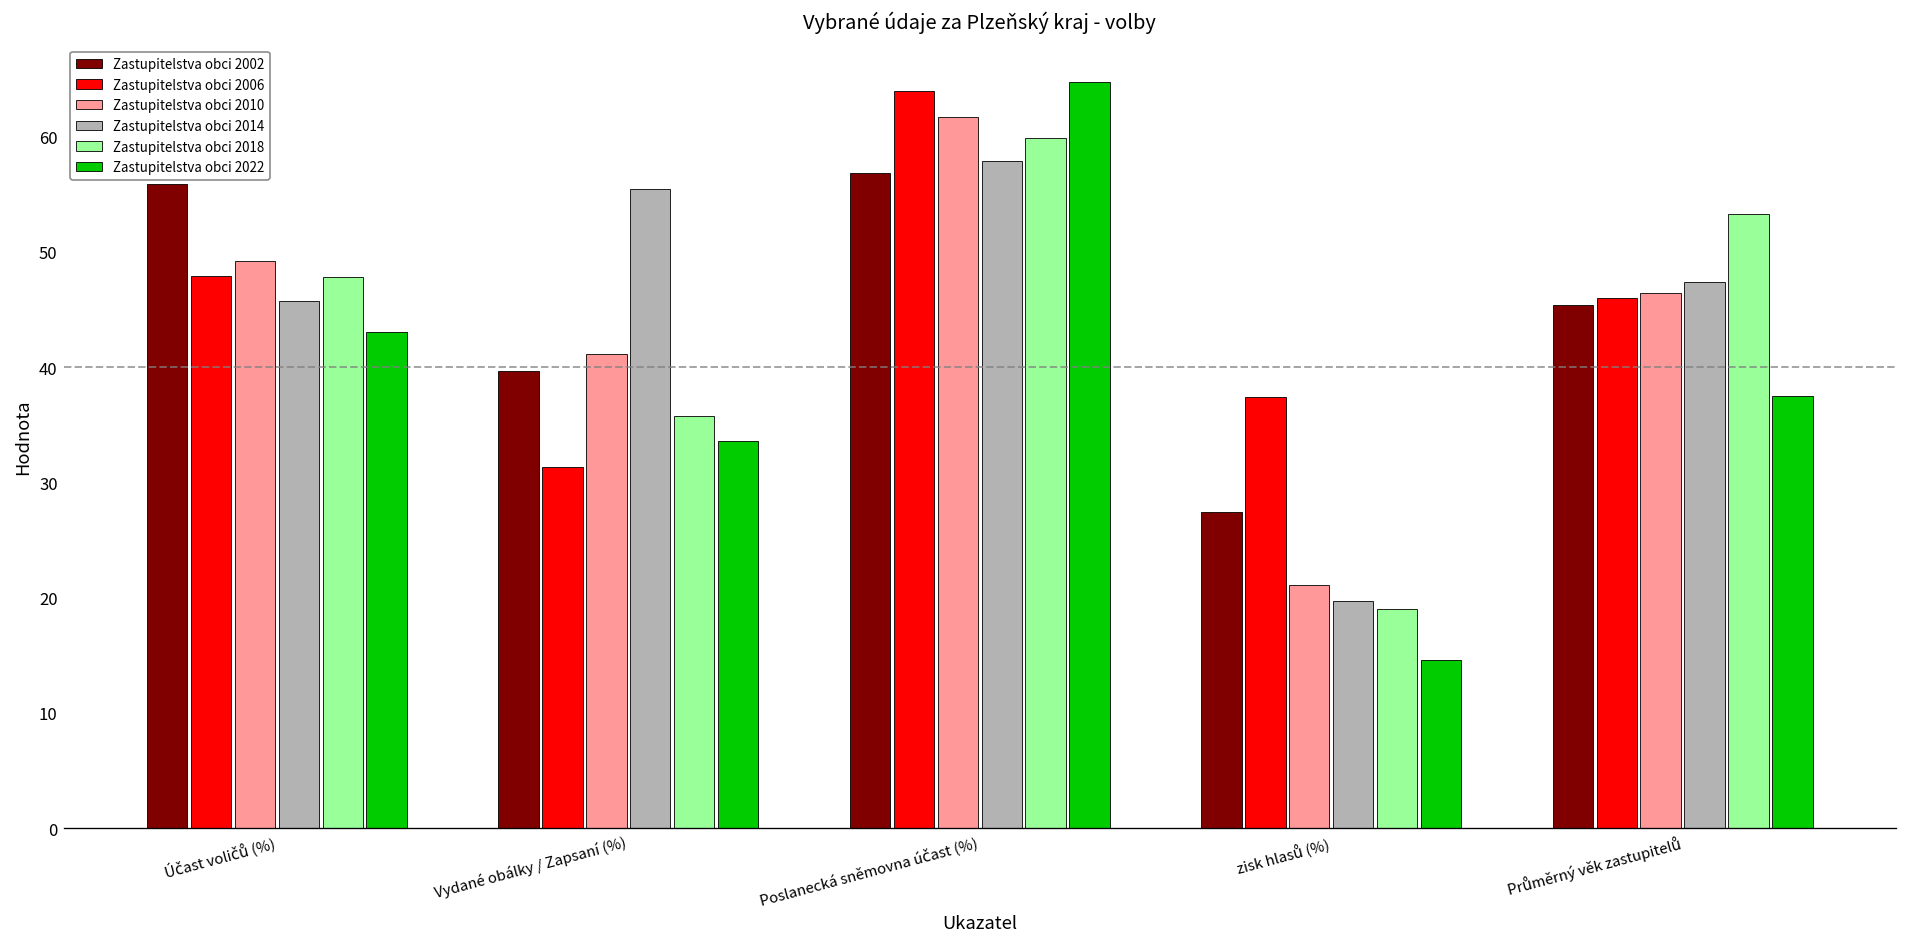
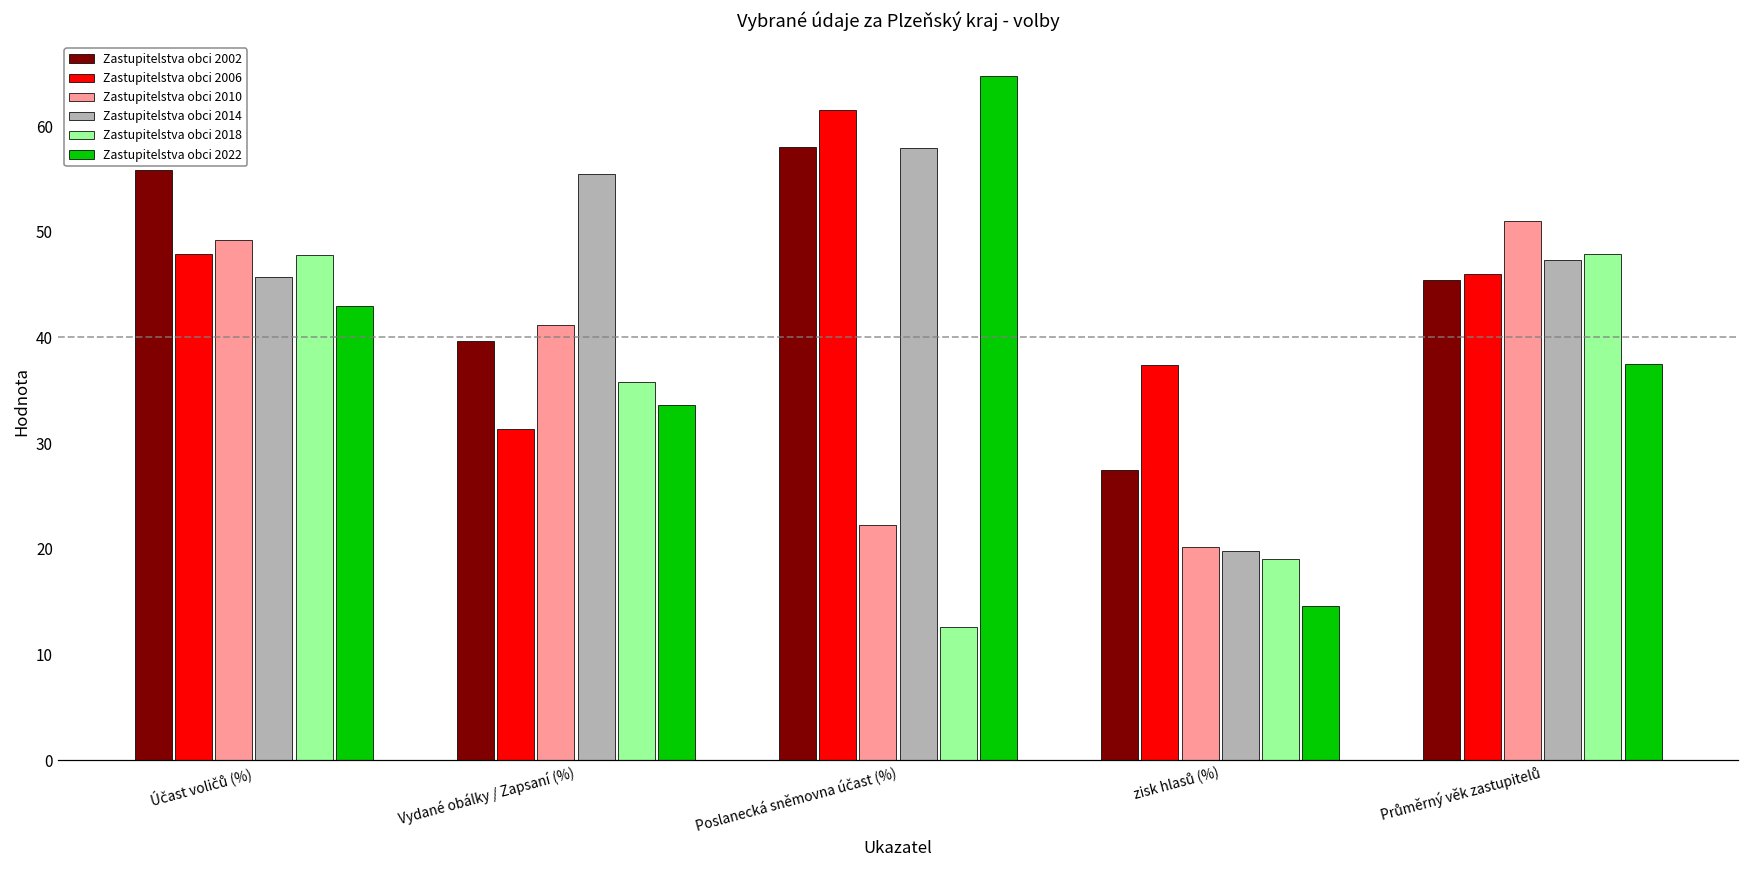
  {
    "Zastupitelstva obci 2002": {
      "Účast voličů (%)": 56,
      "Vydané obálky / Zapsaní (%)": 40,
-     "Poslanecká sněmovna účast (%)": 57,
+     "Poslanecká sněmovna účast (%)": 58,
      "zisk hlasů (%)": 27,
      "Průměrný věk zastupitelů": 45
    },
    "Zastupitelstva obci 2006": {
      "Účast voličů (%)": 48,
      "Vydané obálky / Zapsaní (%)": 31,
-     "Poslanecká sněmovna účast (%)": 64,
+     "Poslanecká sněmovna účast (%)": 61,
      "zisk hlasů (%)": 37,
      "Průměrný věk zastupitelů": 46
    },
    "Zastupitelstva obci 2010": {
      "Účast voličů (%)": 49,
      "Vydané obálky / Zapsaní (%)": 41,
-     "Poslanecká sněmovna účast (%)": 62,
-     "zisk hlasů (%)": 21,
-     "Průměrný věk zastupitelů": 46
+     "Poslanecká sněmovna účast (%)": 22,
+     "zisk hlasů (%)": 20,
+     "Průměrný věk zastupitelů": 51
    },
    "Zastupitelstva obci 2014": {
      "Účast voličů (%)": 46,
      "Vydané obálky / Zapsaní (%)": 55,
      "Poslanecká sněmovna účast (%)": 58,
      "zisk hlasů (%)": 20,
      "Průměrný věk zastupitelů": 47
    },
    "Zastupitelstva obci 2018": {
      "Účast voličů (%)": 48,
      "Vydané obálky / Zapsaní (%)": 36,
-     "Poslanecká sněmovna účast (%)": 60,
+     "Poslanecká sněmovna účast (%)": 13,
      "zisk hlasů (%)": 19,
-     "Průměrný věk zastupitelů": 53
+     "Průměrný věk zastupitelů": 48
    },
    "Zastupitelstva obci 2022": {
      "Účast voličů (%)": 43,
      "Vydané obálky / Zapsaní (%)": 34,
      "Poslanecká sněmovna účast (%)": 65,
      "zisk hlasů (%)": 15,
      "Průměrný věk zastupitelů": 37
    }
  }
